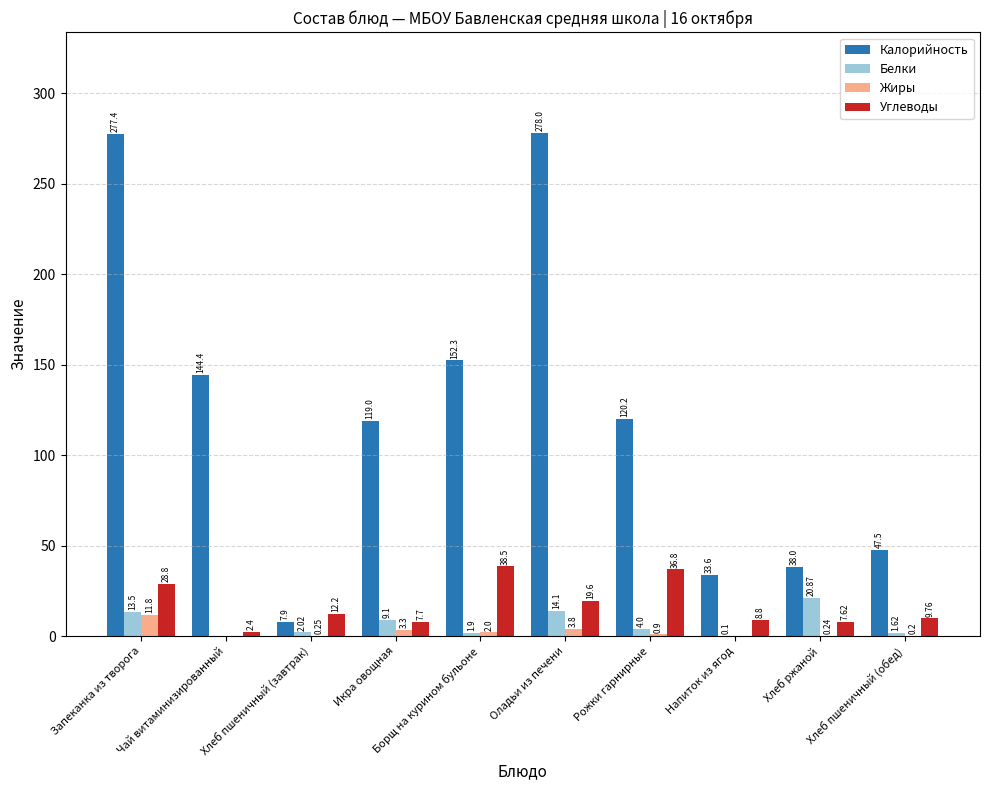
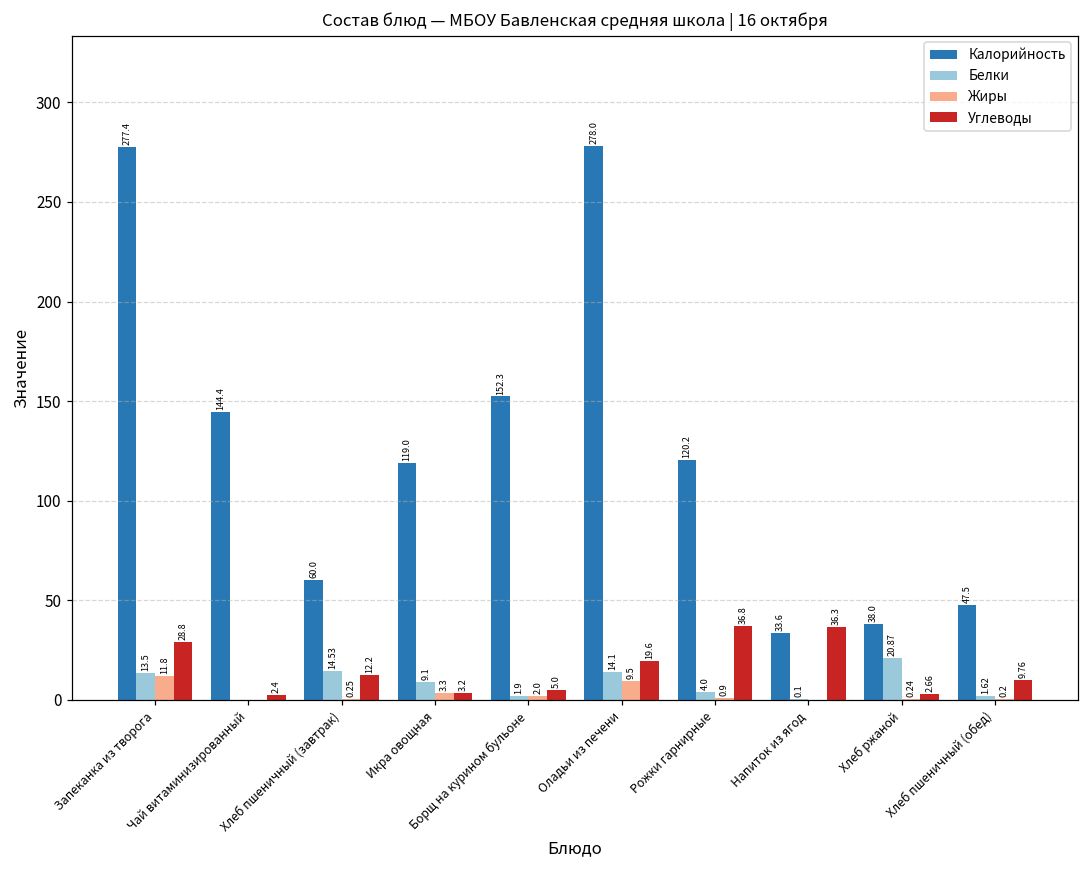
  {
    "Калорийность": {
      "Запеканка из творога": 277.4,
      "Чай витаминизированный": 144.4,
-     "Хлеб пшеничный (завтрак)": 7.9,
+     "Хлеб пшеничный (завтрак)": 60.0,
      "Икра овощная": 119.0,
      "Борщ на курином бульоне": 152.3,
      "Оладьи из печени": 278.0,
      "Рожки гарнирные": 120.2,
      "Напиток из ягод": 33.6,
      "Хлеб ржаной": 38.0,
      "Хлеб пшеничный (обед)": 47.5
    },
    "Белки": {
      "Запеканка из творога": 13.5,
-     "Хлеб пшеничный (завтрак)": 2.02,
+     "Хлеб пшеничный (завтрак)": 14.53,
      "Икра овощная": 9.1,
      "Борщ на курином бульоне": 1.9,
      "Оладьи из печени": 14.1,
      "Рожки гарнирные": 4.0,
      "Напиток из ягод": 0.1,
      "Хлеб ржаной": 20.87,
      "Хлеб пшеничный (обед)": 1.62
    },
    "Жиры": {
      "Запеканка из творога": 11.8,
      "Хлеб пшеничный (завтрак)": 0.25,
      "Икра овощная": 3.3,
      "Борщ на курином бульоне": 2.0,
-     "Оладьи из печени": 3.8,
+     "Оладьи из печени": 9.5,
      "Рожки гарнирные": 0.9,
      "Хлеб ржаной": 0.24,
      "Хлеб пшеничный (обед)": 0.2
    },
    "Углеводы": {
      "Запеканка из творога": 28.8,
      "Чай витаминизированный": 2.4,
      "Хлеб пшеничный (завтрак)": 12.2,
-     "Икра овощная": 7.7,
-     "Борщ на курином бульоне": 38.5,
+     "Икра овощная": 3.2,
+     "Борщ на курином бульоне": 5.0,
      "Оладьи из печени": 19.6,
      "Рожки гарнирные": 36.8,
-     "Напиток из ягод": 8.8,
-     "Хлеб ржаной": 7.62,
+     "Напиток из ягод": 36.3,
+     "Хлеб ржаной": 2.66,
      "Хлеб пшеничный (обед)": 9.76
    }
  }
